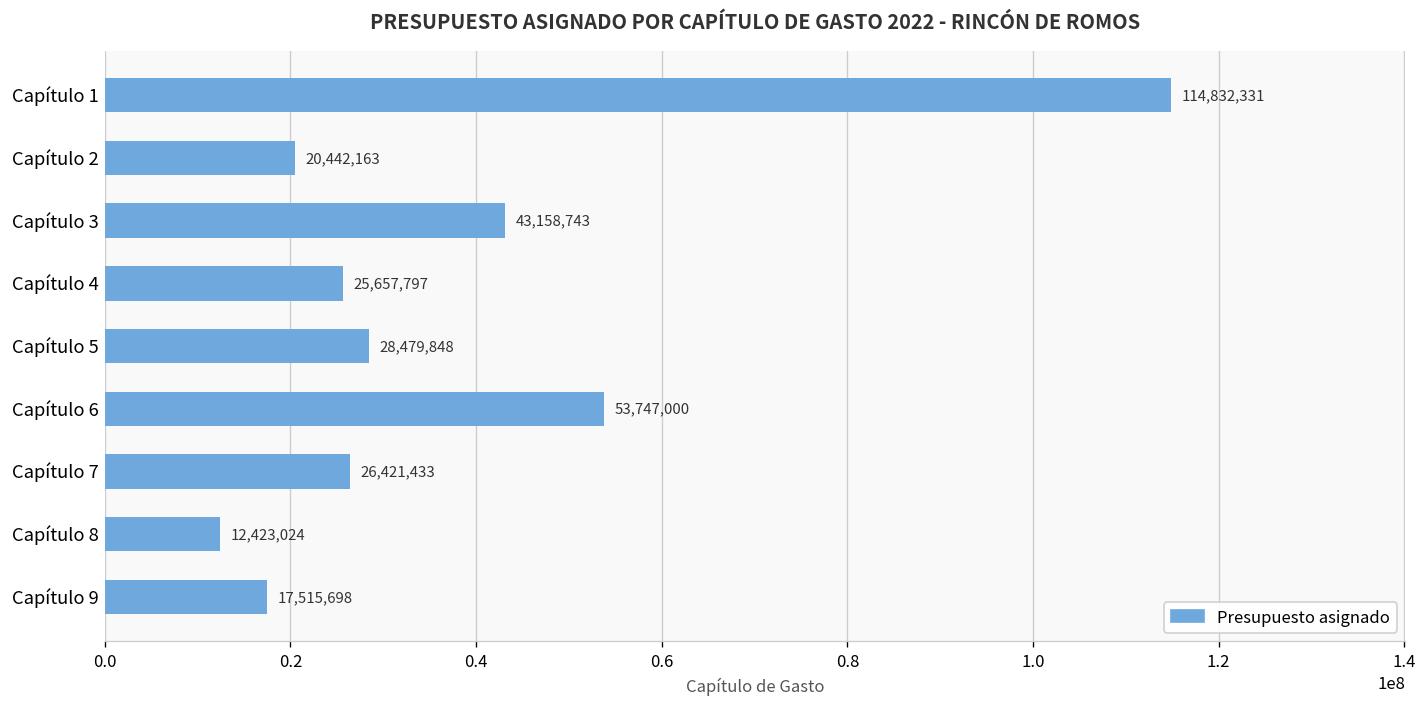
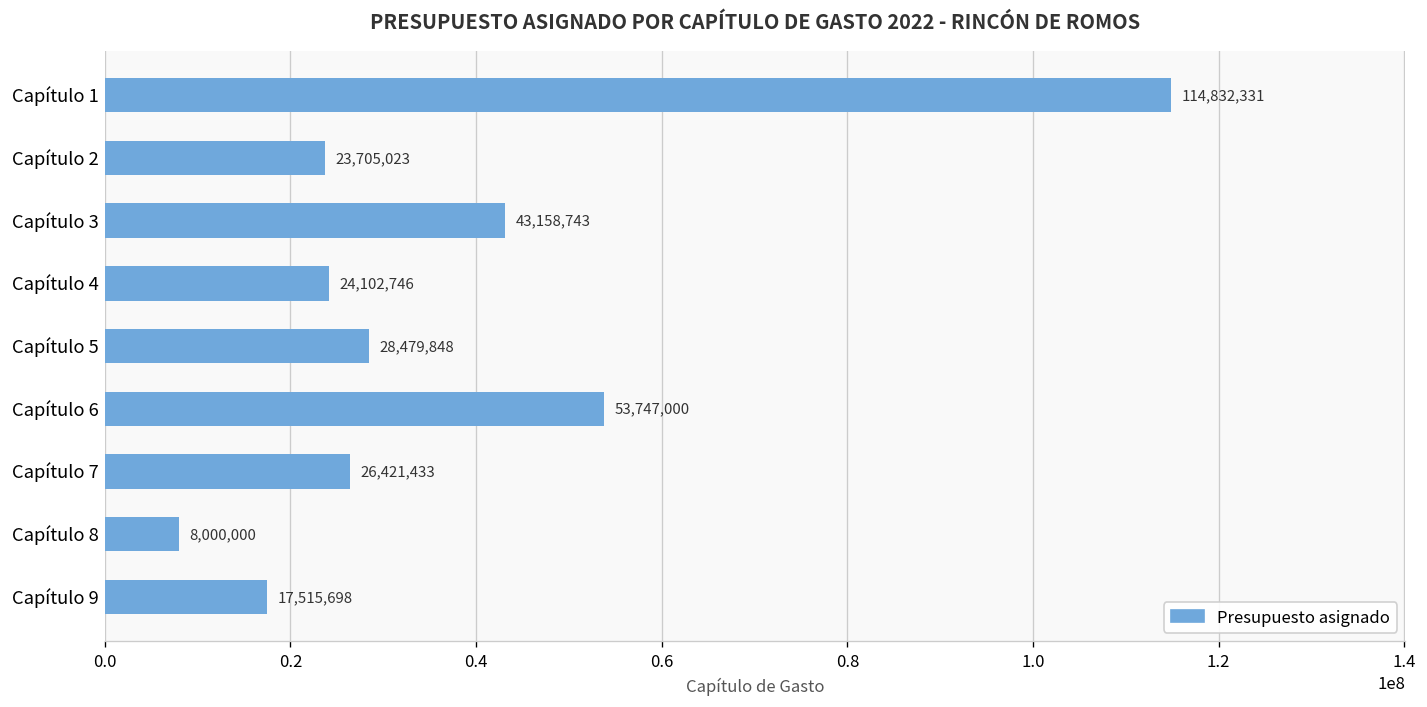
  {
    "Capítulo 1": "114,832,331",
-   "Capítulo 2": "20,442,163",
+   "Capítulo 2": "23,705,023",
    "Capítulo 3": "43,158,743",
-   "Capítulo 4": "25,657,797",
+   "Capítulo 4": "24,102,746",
    "Capítulo 5": "28,479,848",
    "Capítulo 6": "53,747,000",
    "Capítulo 7": "26,421,433",
-   "Capítulo 8": "12,423,024",
+   "Capítulo 8": "8,000,000",
    "Capítulo 9": "17,515,698"
  }
